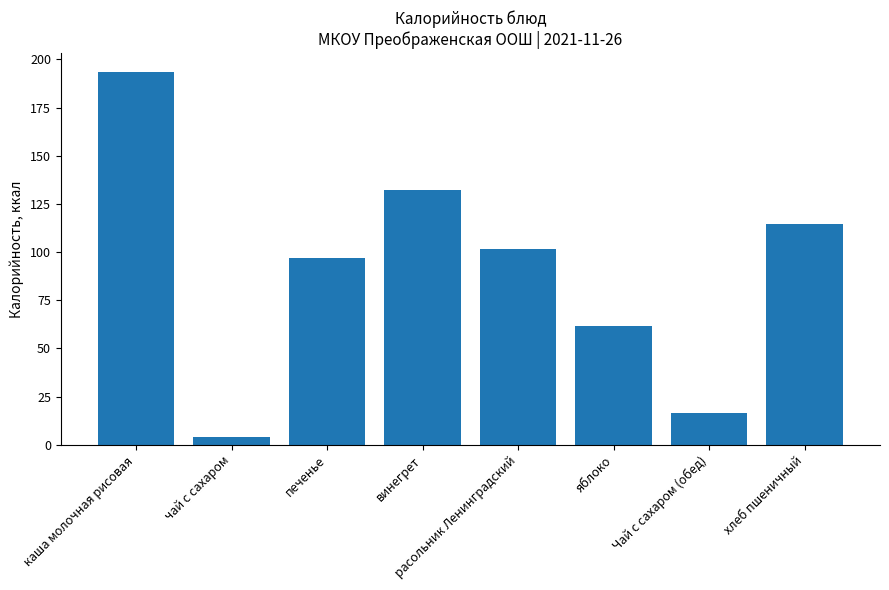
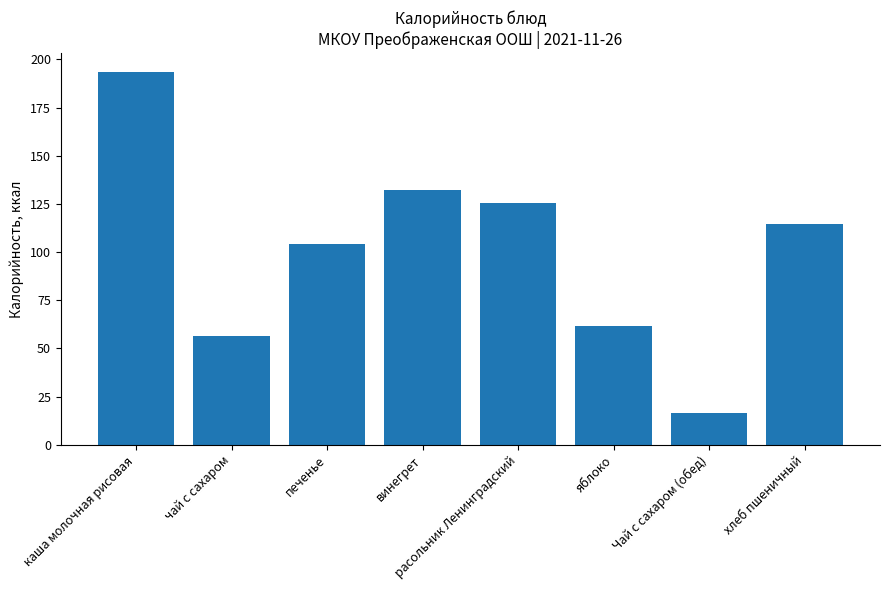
  {
    "каша молочная рисовая": 194,
-   "чай с сахаром": 4,
-   "печенье": 97,
+   "чай с сахаром": 56,
+   "печенье": 104,
    "винегрет": 132,
-   "расольник Ленинградский": 102,
+   "расольник Ленинградский": 126,
    "яблоко": 62,
    "Чай с сахаром (обед)": 16,
    "хлеб пшеничный": 115
  }
